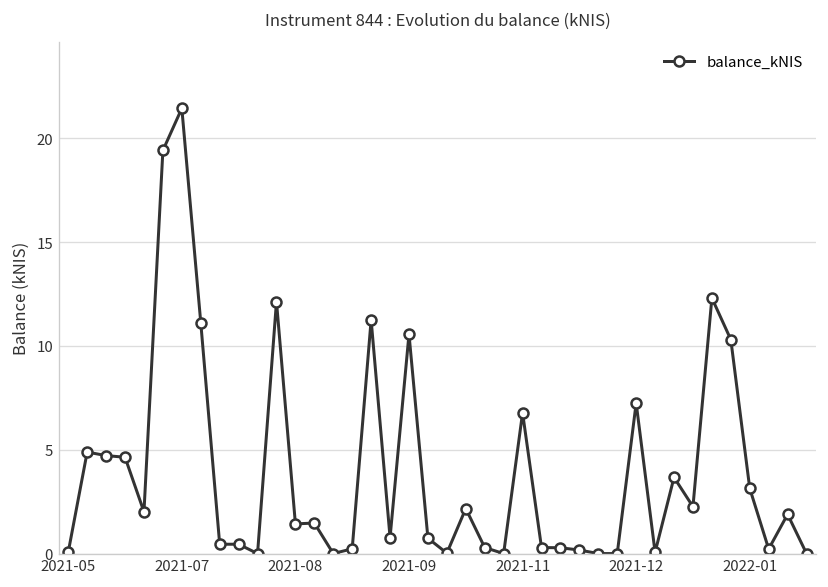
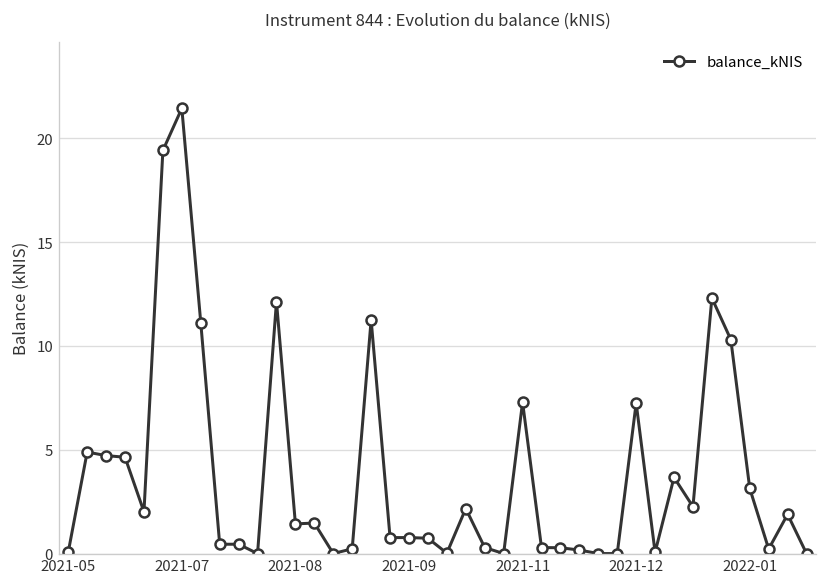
  {
    "2021-05": 0.1,
    "2021-07": 21.5,
    "2021-08": 1.4,
-   "2021-09": 10.6,
-   "2021-11": 6.8,
+   "2021-09": 0.8,
+   "2021-11": 7.3,
    "2021-12": 7.3,
    "2022-01": 3.1
  }
